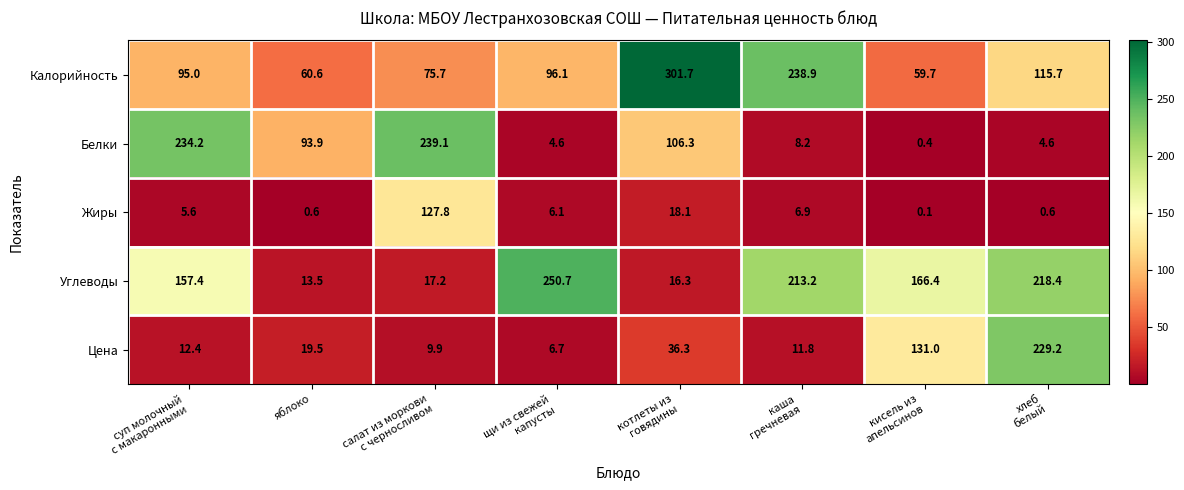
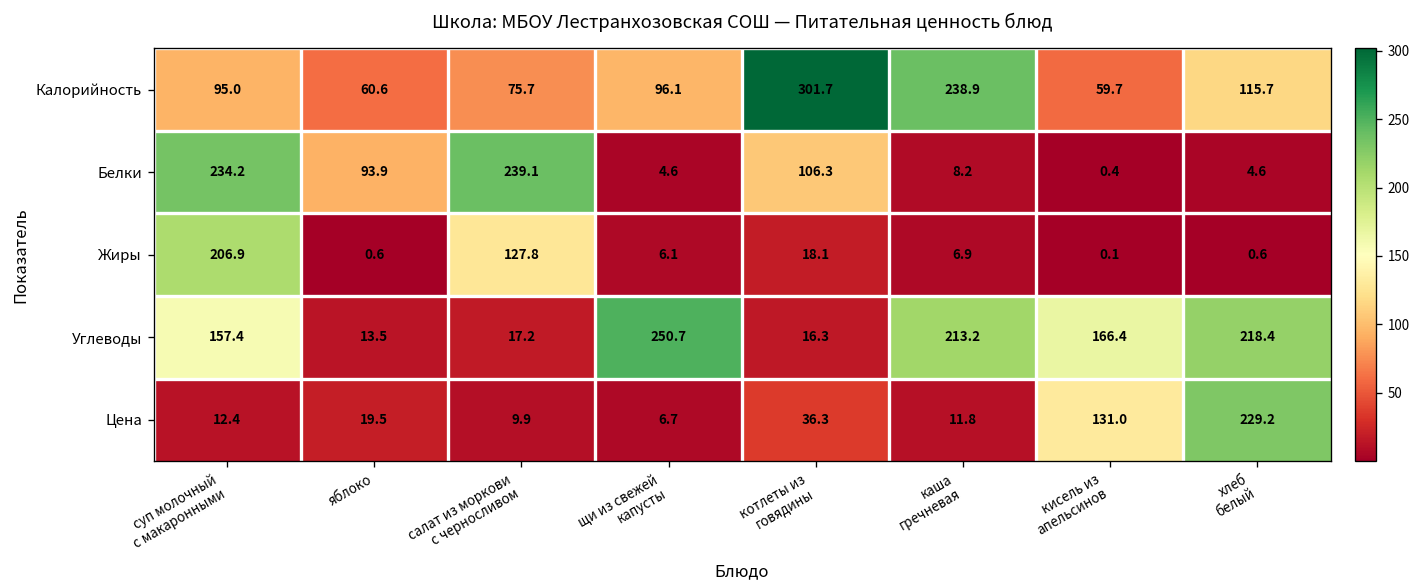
  {
    "Калорийность": {
      "суп молочный с макаронными": 95.0,
      "яблоко": 60.6,
      "салат из моркови с черносливом": 75.7,
      "щи из свежей капусты": 96.1,
      "котлеты из говядины": 301.7,
      "каша гречневая": 238.9,
      "кисель из апельсинов": 59.7,
      "хлеб белый": 115.7
    },
    "Белки": {
      "суп молочный с макаронными": 234.2,
      "яблоко": 93.9,
      "салат из моркови с черносливом": 239.1,
      "щи из свежей капусты": 4.6,
      "котлеты из говядины": 106.3,
      "каша гречневая": 8.2,
      "кисель из апельсинов": 0.4,
      "хлеб белый": 4.6
    },
    "Жиры": {
-     "суп молочный с макаронными": 5.6,
+     "суп молочный с макаронными": 206.9,
      "яблоко": 0.6,
      "салат из моркови с черносливом": 127.8,
      "щи из свежей капусты": 6.1,
      "котлеты из говядины": 18.1,
      "каша гречневая": 6.9,
      "кисель из апельсинов": 0.1,
      "хлеб белый": 0.6
    },
    "Углеводы": {
      "суп молочный с макаронными": 157.4,
      "яблоко": 13.5,
      "салат из моркови с черносливом": 17.2,
      "щи из свежей капусты": 250.7,
      "котлеты из говядины": 16.3,
      "каша гречневая": 213.2,
      "кисель из апельсинов": 166.4,
      "хлеб белый": 218.4
    },
    "Цена": {
      "суп молочный с макаронными": 12.4,
      "яблоко": 19.5,
      "салат из моркови с черносливом": 9.9,
      "щи из свежей капусты": 6.7,
      "котлеты из говядины": 36.3,
      "каша гречневая": 11.8,
      "кисель из апельсинов": 131.0,
      "хлеб белый": 229.2
    }
  }
